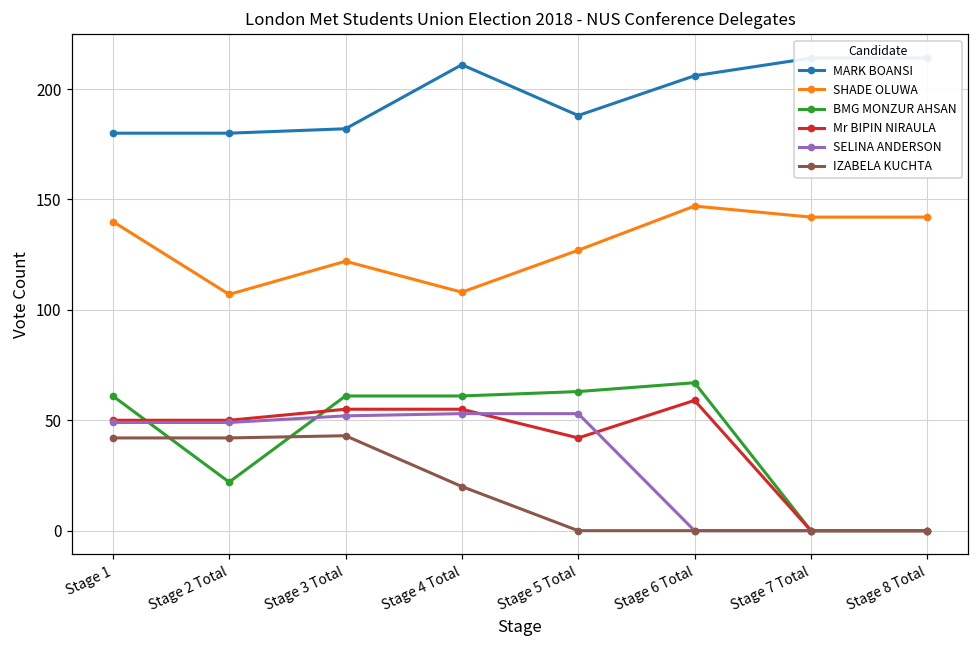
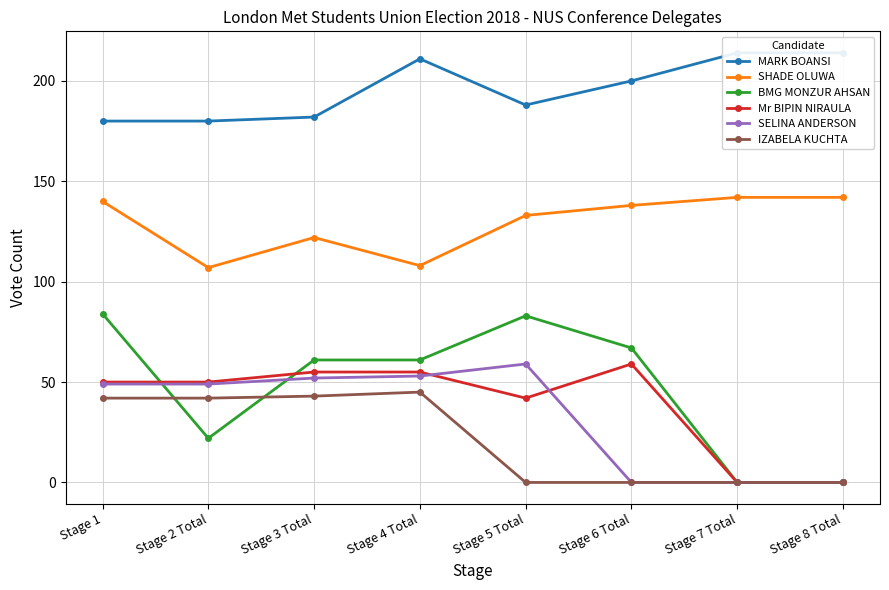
  {
    "MARK BOANSI": {
      "Stage 1": 180,
      "Stage 2 Total": 180,
      "Stage 3 Total": 182,
      "Stage 4 Total": 211,
      "Stage 5 Total": 188,
-     "Stage 6 Total": 206
+     "Stage 6 Total": 200
    },
    "SHADE OLUWA": {
      "Stage 1": 140,
      "Stage 2 Total": 107,
      "Stage 3 Total": 122,
      "Stage 4 Total": 108,
-     "Stage 5 Total": 127,
-     "Stage 6 Total": 147,
+     "Stage 5 Total": 133,
+     "Stage 6 Total": 138,
      "Stage 7 Total": 142,
      "Stage 8 Total": 142
    },
    "BMG MONZUR AHSAN": {
-     "Stage 1": 61,
+     "Stage 1": 84,
      "Stage 2 Total": 22,
      "Stage 3 Total": 61,
      "Stage 4 Total": 61,
-     "Stage 5 Total": 63,
+     "Stage 5 Total": 83,
      "Stage 6 Total": 67
    },
    "Mr BIPIN NIRAULA": {
      "Stage 3 Total": 55,
      "Stage 4 Total": 55,
      "Stage 5 Total": 42,
      "Stage 6 Total": 59
    },
    "SELINA ANDERSON": {
      "Stage 3 Total": 52,
      "Stage 4 Total": 53,
-     "Stage 5 Total": 53
+     "Stage 5 Total": 59
    },
    "IZABELA KUCHTA": {
      "Stage 1": 42,
      "Stage 2 Total": 42,
      "Stage 3 Total": 43,
-     "Stage 4 Total": 20,
+     "Stage 4 Total": 45,
      "Stage 5 Total": 0
    }
  }
